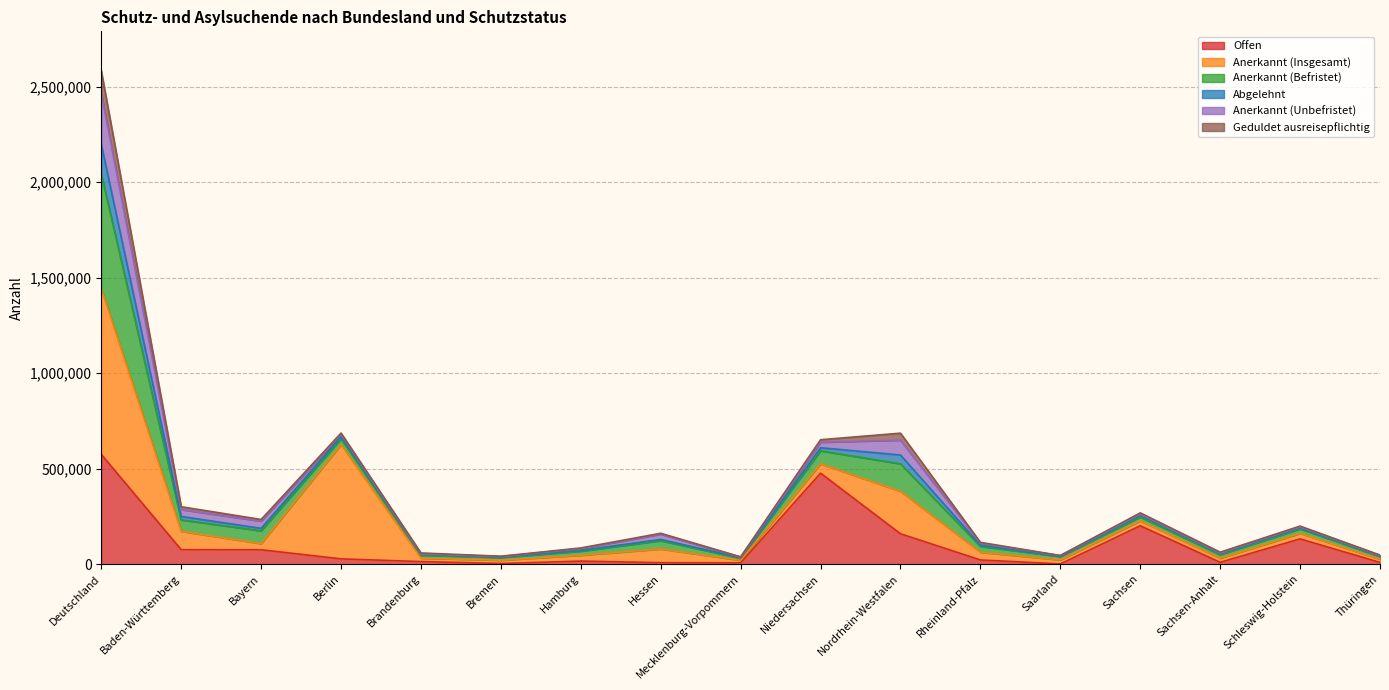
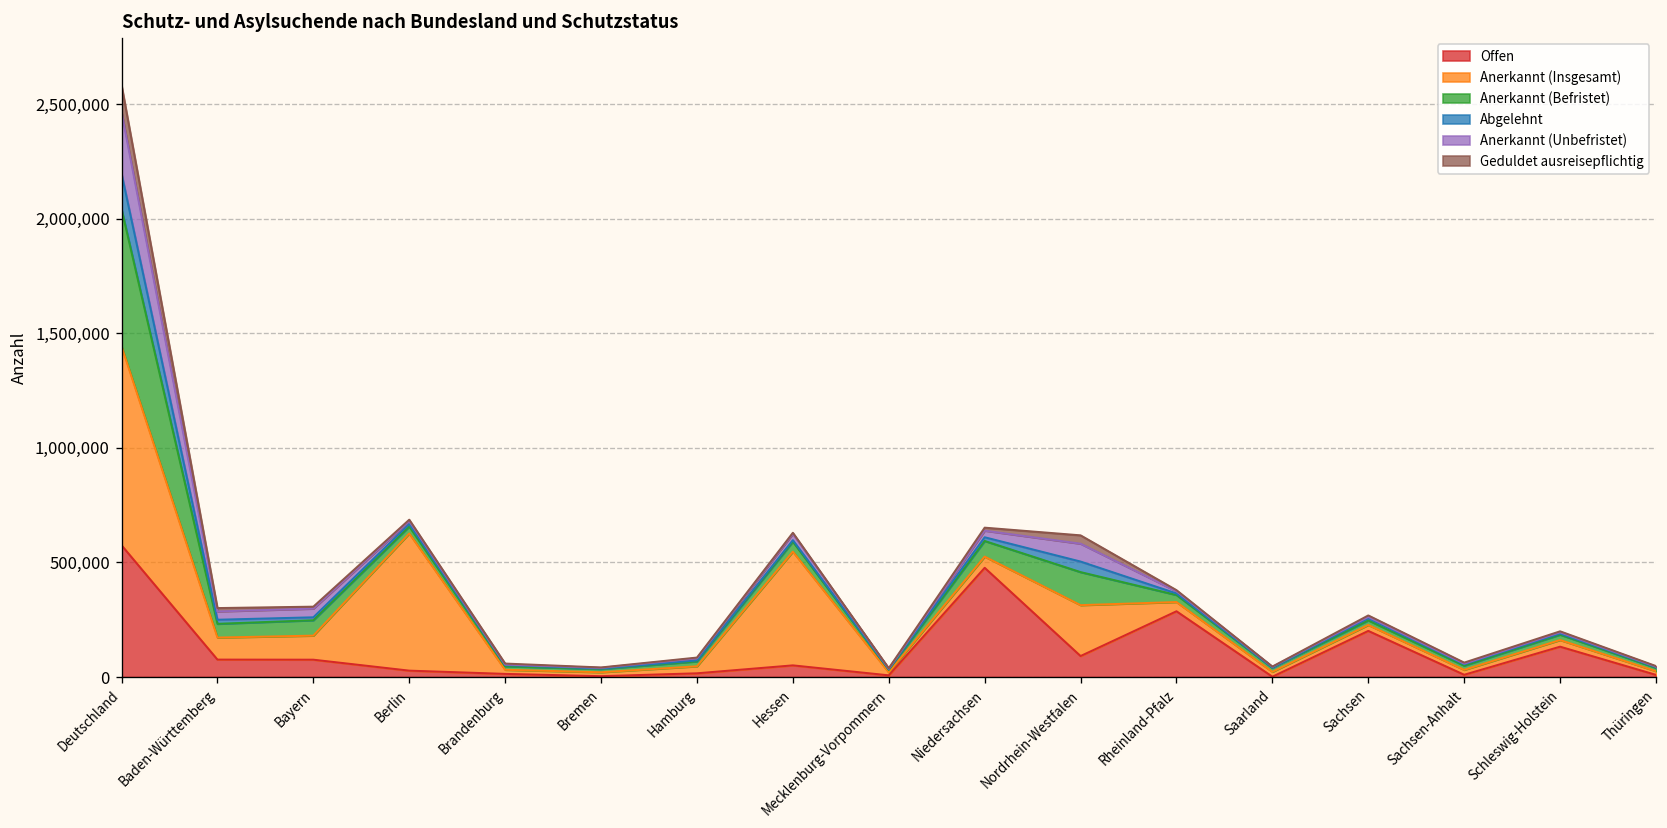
  {
    "Offen": {
      "Deutschland": "570,000",
      "Baden-Württemberg": "80,000",
      "Bayern": "80,000",
      "Berlin": "30,000",
      "Brandenburg": "10,000",
      "Bremen": "0",
      "Hamburg": "20,000",
-     "Hessen": "10,000",
+     "Hessen": "50,000",
      "Niedersachsen": "480,000",
-     "Nordrhein-Westfalen": "160,000",
-     "Rheinland-Pfalz": "20,000",
+     "Nordrhein-Westfalen": "90,000",
+     "Rheinland-Pfalz": "290,000",
      "Saarland": "0",
      "Sachsen": "200,000",
      "Sachsen-Anhalt": "10,000",
      "Schleswig-Holstein": "130,000",
      "Thüringen": "10,000"
    },
    "Anerkannt (Insgesamt)": {
      "Deutschland": "870,000",
      "Baden-Württemberg": "100,000",
-     "Bayern": "30,000",
+     "Bayern": "100,000",
      "Berlin": "600,000",
      "Brandenburg": "20,000",
      "Bremen": "20,000",
      "Hamburg": "30,000",
-     "Hessen": "70,000",
+     "Hessen": "500,000",
      "Niedersachsen": "50,000",
      "Nordrhein-Westfalen": "220,000",
      "Rheinland-Pfalz": "40,000",
      "Saarland": "20,000",
      "Sachsen": "30,000",
      "Sachsen-Anhalt": "20,000",
      "Schleswig-Holstein": "30,000",
      "Thüringen": "20,000"
    },
    "Anerkannt (Befristet)": {
      "Deutschland": "600,000",
      "Baden-Württemberg": "60,000",
      "Niedersachsen": "70,000",
      "Nordrhein-Westfalen": "140,000"
    },
    "Abgelehnt": {
      "Deutschland": "160,000",
      "Baden-Württemberg": "20,000",
      "Niedersachsen": "20,000",
      "Nordrhein-Westfalen": "50,000"
    },
    "Anerkannt (Unbefristet)": {
      "Deutschland": "270,000",
      "Baden-Württemberg": "40,000",
      "Nordrhein-Westfalen": "80,000"
    },
    "Geduldet ausreisepflichtig": {
      "Deutschland": "120,000",
      "Baden-Württemberg": "10,000",
      "Nordrhein-Westfalen": "40,000"
    }
  }
